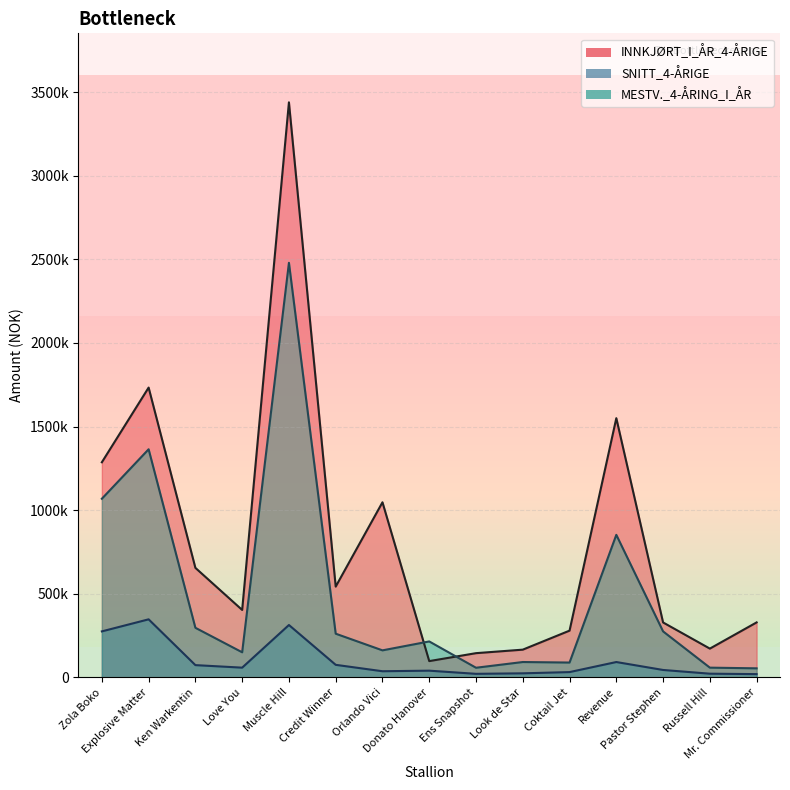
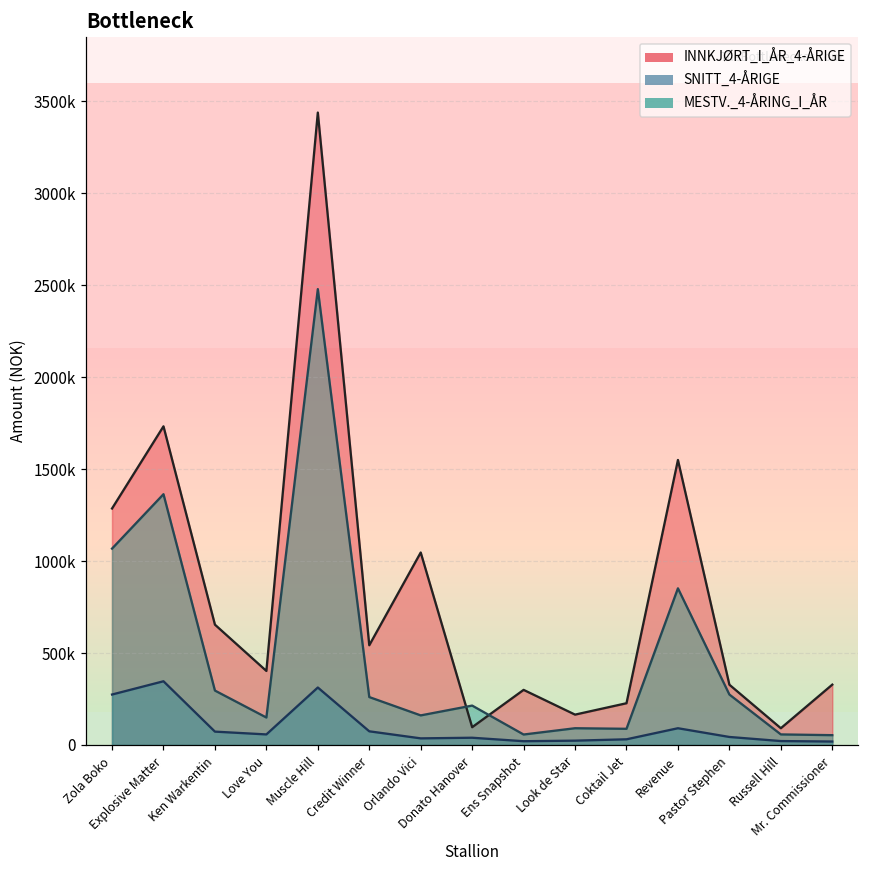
  {
    "INNKJØRT_I_ÅR_4-ÅRIGE": {
      "Zola Boko": 1290000,
      "Explosive Matter": 1730000,
      "Ken Warkentin": 650000,
      "Love You": 400000,
      "Muscle Hill": 3440000,
      "Credit Winner": 540000,
      "Orlando Vici": 1050000,
      "Donato Hanover": 100000,
-     "Ens Snapshot": 140000,
+     "Ens Snapshot": 300000,
      "Look de Star": 170000,
-     "Coktail Jet": 280000,
+     "Coktail Jet": 230000,
      "Revenue": 1550000,
      "Pastor Stephen": 330000,
-     "Russell Hill": 170000,
+     "Russell Hill": 90000,
      "Mr. Commissioner": 330000
    }
  }
